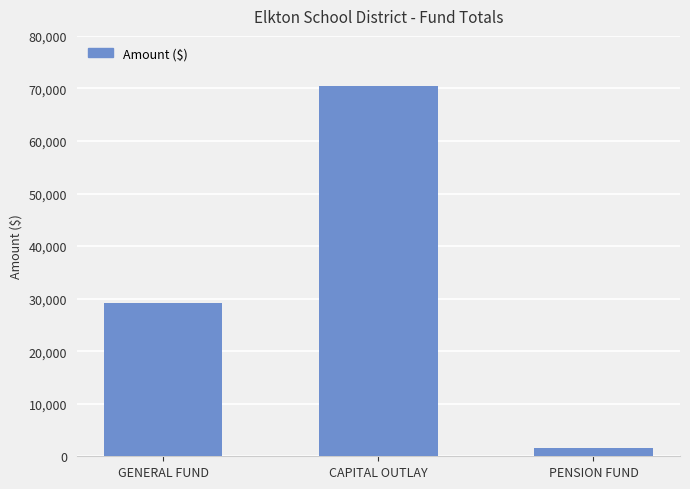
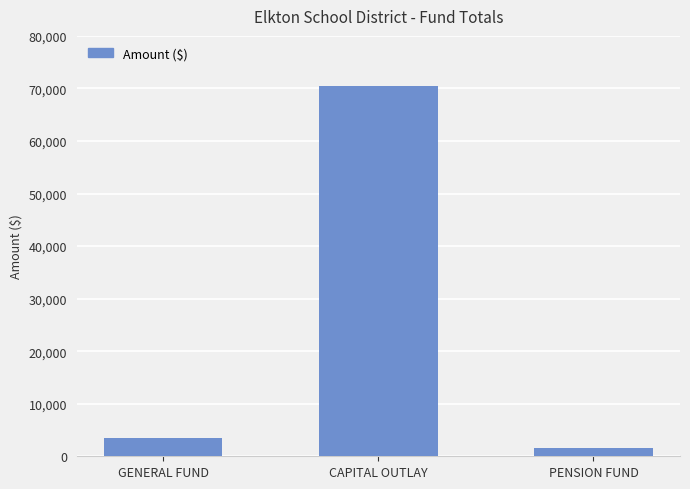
  {
-   "GENERAL FUND": "29,000",
+   "GENERAL FUND": "3,000",
    "CAPITAL OUTLAY": "70,000",
    "PENSION FUND": "2,000"
  }
